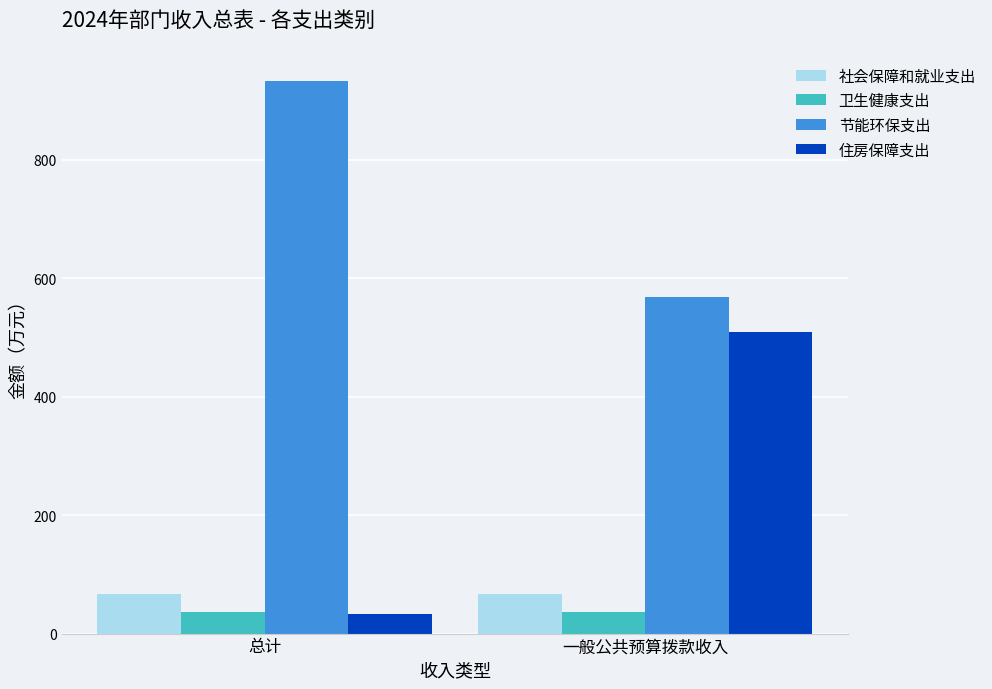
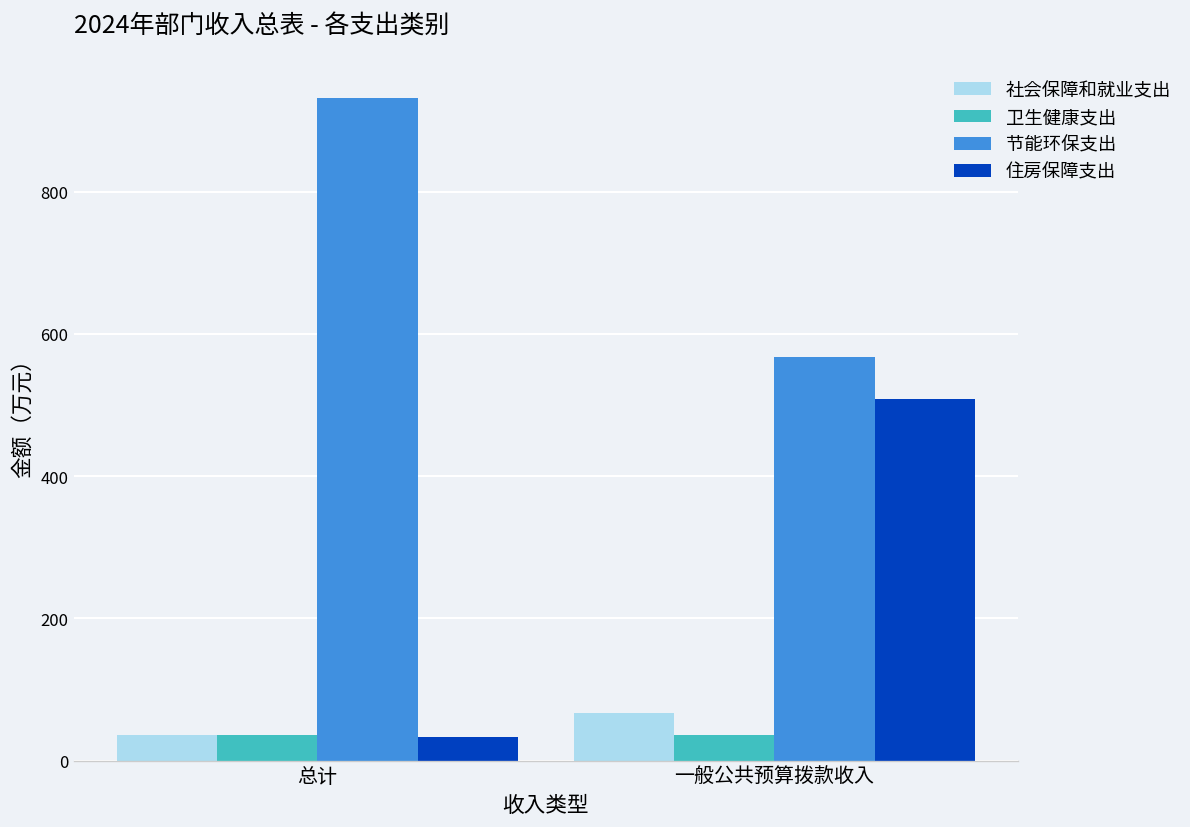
  {
    "社会保障和就业支出": {
-     "总计": 70,
+     "总计": 40,
      "一般公共预算拨款收入": 70
    },
    "住房保障支出": {
      "总计": 30,
      "一般公共预算拨款收入": 510
    }
  }
